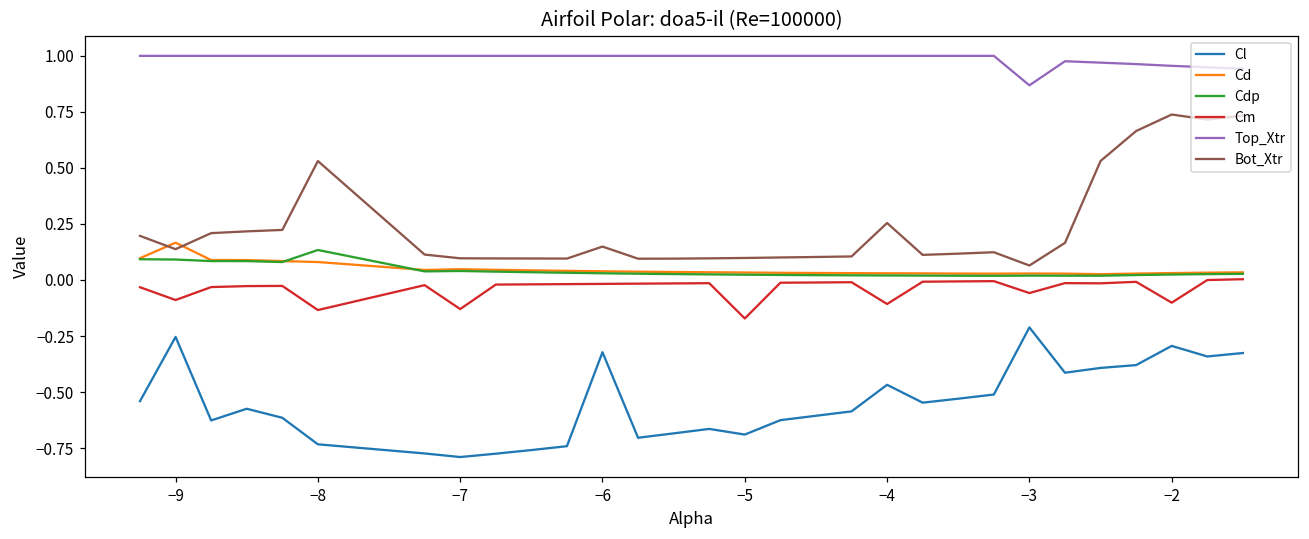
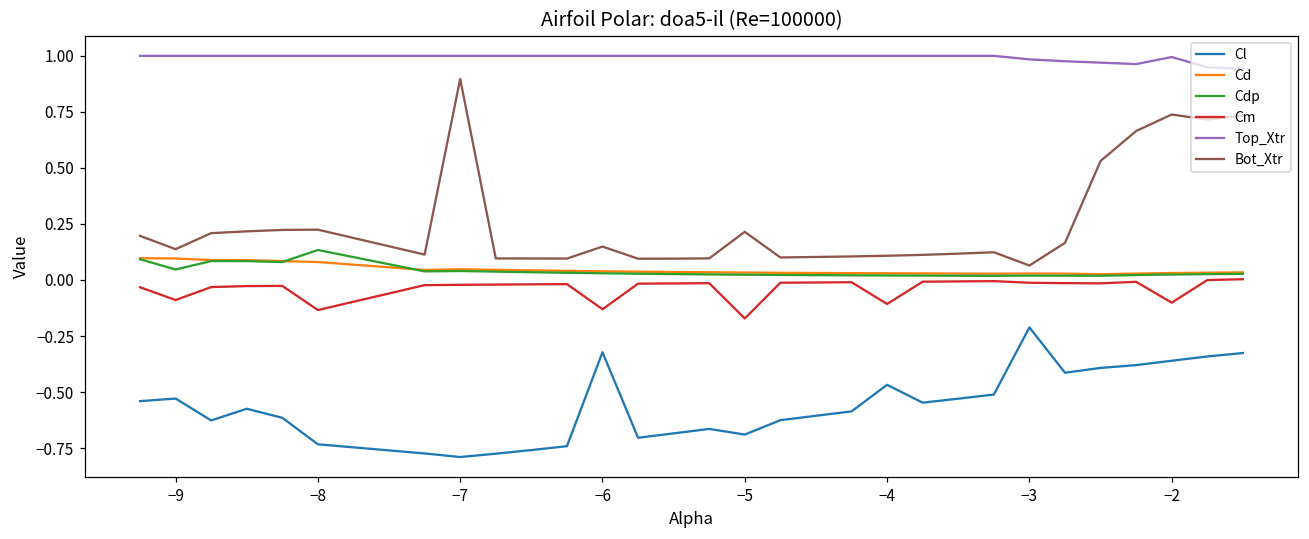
  {
    "Cl": {
-     "−9": -0.25,
+     "−9": -0.53,
      "−8": -0.73,
      "−7": -0.79,
      "−6": -0.32,
      "−5": -0.69,
      "−4": -0.47,
      "−3": -0.21,
-     "−2": -0.29
+     "−2": -0.36
    },
    "Cd": {
-     "−9": 0.17,
+     "−9": 0.10,
      "−8": 0.08
    },
    "Cdp": {
-     "−9": 0.09,
+     "−9": 0.05,
      "−8": 0.13
    },
    "Cm": {
      "−9": -0.09,
      "−8": -0.13,
-     "−7": -0.13,
-     "−6": -0.02,
+     "−7": -0.02,
+     "−6": -0.13,
      "−5": -0.17,
      "−4": -0.11,
-     "−3": -0.06,
+     "−3": -0.01,
      "−2": -0.10
    },
    "Top_Xtr": {
      "−9": 1.00,
      "−8": 1.00,
      "−7": 1.00,
      "−6": 1.00,
      "−5": 1.00,
      "−4": 1.00,
-     "−3": 0.87,
-     "−2": 0.96
+     "−3": 0.98,
+     "−2": 0.99
    },
    "Bot_Xtr": {
      "−9": 0.14,
-     "−8": 0.53,
-     "−7": 0.10,
+     "−8": 0.22,
+     "−7": 0.90,
      "−6": 0.15,
-     "−5": 0.10,
-     "−4": 0.25,
+     "−5": 0.21,
+     "−4": 0.11,
      "−3": 0.06,
      "−2": 0.74
    }
  }
